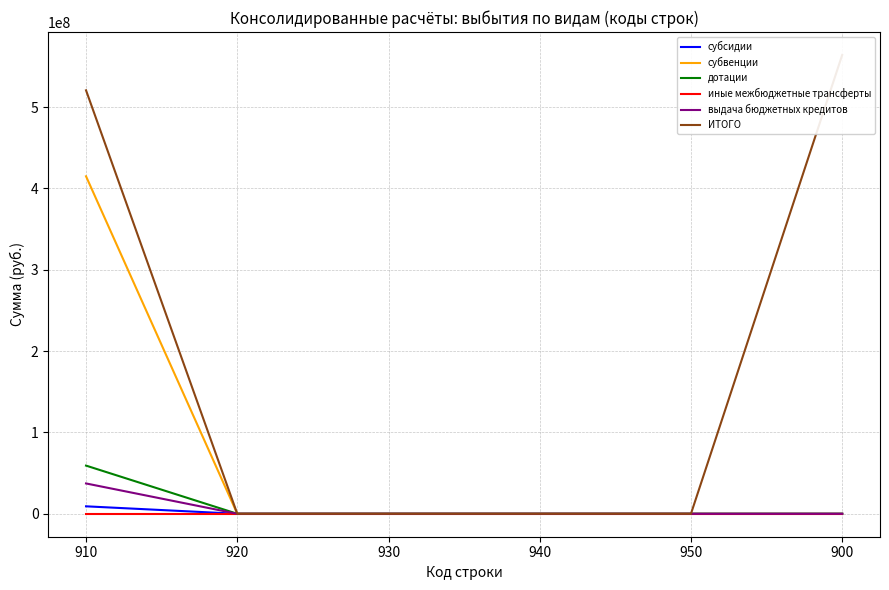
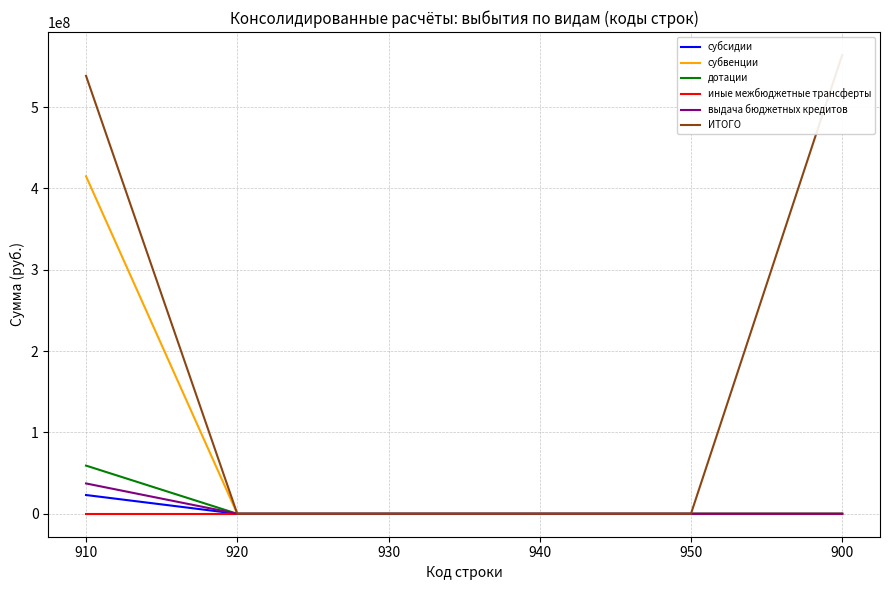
  {
    "субсидии": {
-     "910": 10000000
+     "910": 20000000
    },
    "субвенции": {
      "910": 420000000
    },
    "дотации": {
      "910": 60000000
    },
    "иные межбюджетные трансферты": {
      "910": 0
    },
    "выдача бюджетных кредитов": {
      "910": 40000000
    },
    "ИТОГО": {
-     "910": 520000000
+     "910": 540000000
    }
  }
